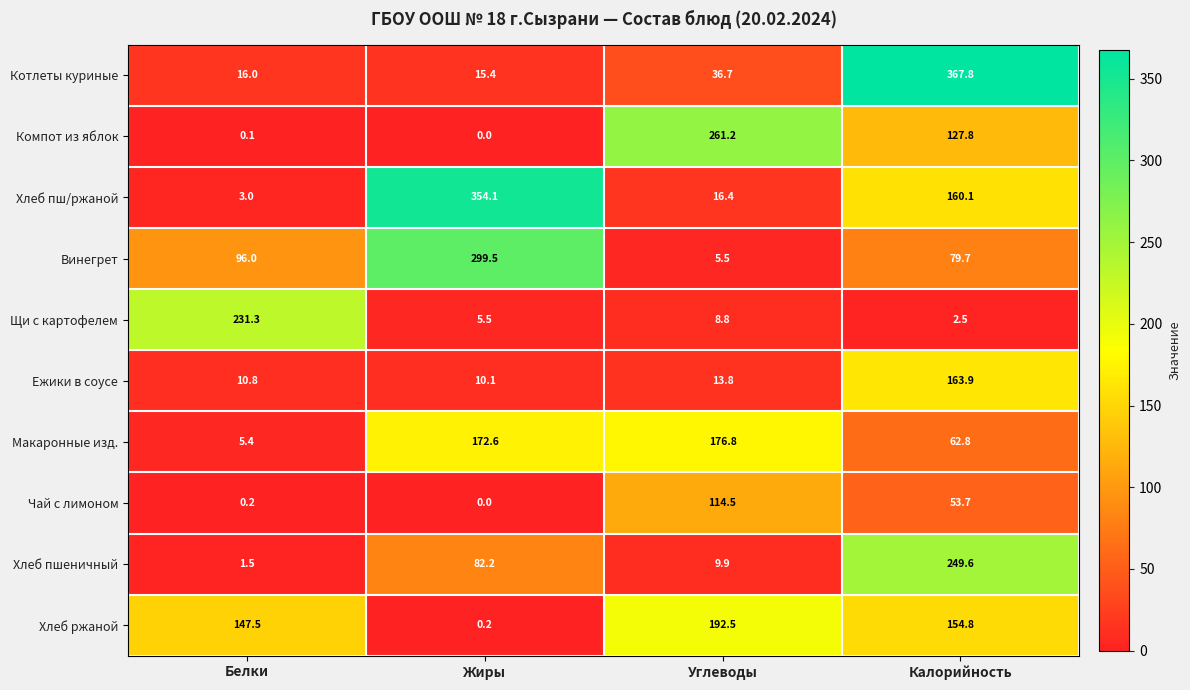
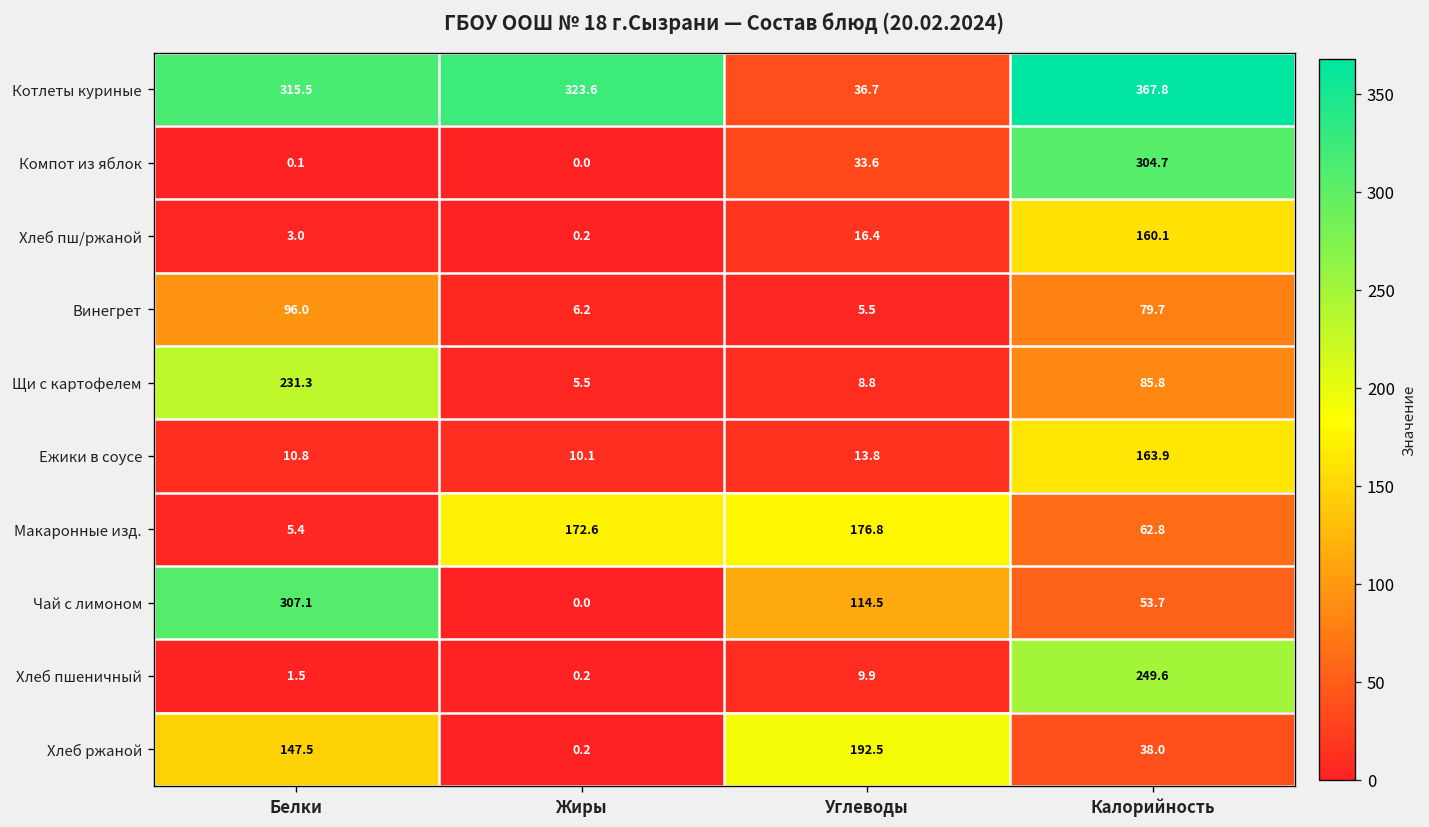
  {
    "Котлеты куриные": {
-     "Белки": 16.0,
-     "Жиры": 15.4,
+     "Белки": 315.5,
+     "Жиры": 323.6,
      "Углеводы": 36.7,
      "Калорийность": 367.8
    },
    "Компот из яблок": {
      "Белки": 0.1,
      "Жиры": 0.0,
-     "Углеводы": 261.2,
-     "Калорийность": 127.8
+     "Углеводы": 33.6,
+     "Калорийность": 304.7
    },
    "Хлеб пш/ржаной": {
      "Белки": 3.0,
-     "Жиры": 354.1,
+     "Жиры": 0.2,
      "Углеводы": 16.4,
      "Калорийность": 160.1
    },
    "Винегрет": {
      "Белки": 96.0,
-     "Жиры": 299.5,
+     "Жиры": 6.2,
      "Углеводы": 5.5,
      "Калорийность": 79.7
    },
    "Щи с картофелем": {
      "Белки": 231.3,
      "Жиры": 5.5,
      "Углеводы": 8.8,
-     "Калорийность": 2.5
+     "Калорийность": 85.8
    },
    "Ежики в соусе": {
      "Белки": 10.8,
      "Жиры": 10.1,
      "Углеводы": 13.8,
      "Калорийность": 163.9
    },
    "Макаронные изд.": {
      "Белки": 5.4,
      "Жиры": 172.6,
      "Углеводы": 176.8,
      "Калорийность": 62.8
    },
    "Чай с лимоном": {
-     "Белки": 0.2,
+     "Белки": 307.1,
      "Жиры": 0.0,
      "Углеводы": 114.5,
      "Калорийность": 53.7
    },
    "Хлеб пшеничный": {
      "Белки": 1.5,
-     "Жиры": 82.2,
+     "Жиры": 0.2,
      "Углеводы": 9.9,
      "Калорийность": 249.6
    },
    "Хлеб ржаной": {
      "Белки": 147.5,
      "Жиры": 0.2,
      "Углеводы": 192.5,
-     "Калорийность": 154.8
+     "Калорийность": 38.0
    }
  }
